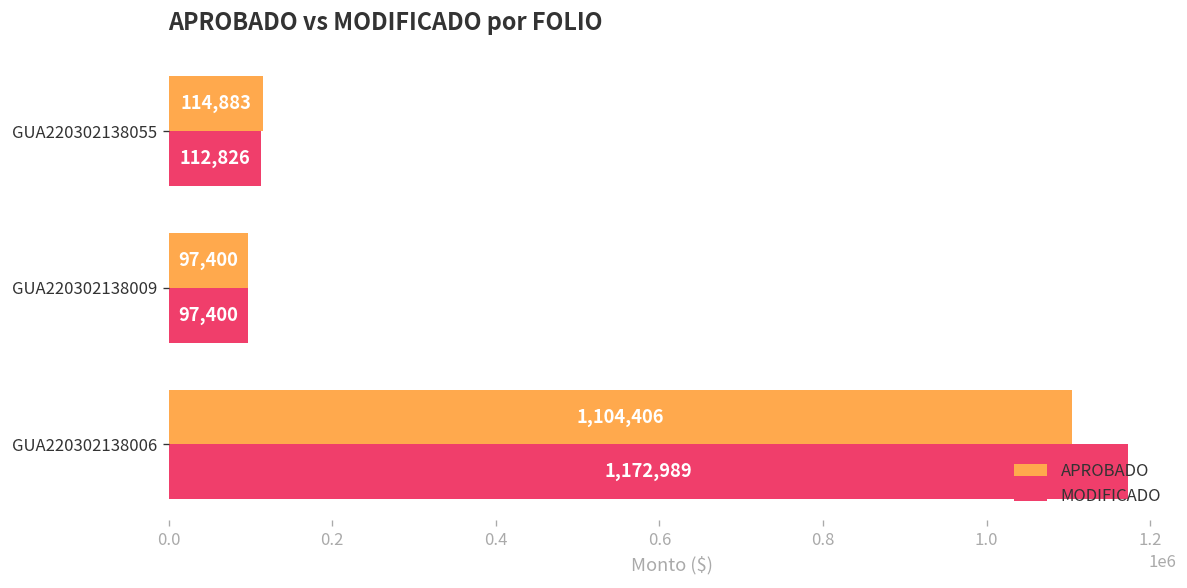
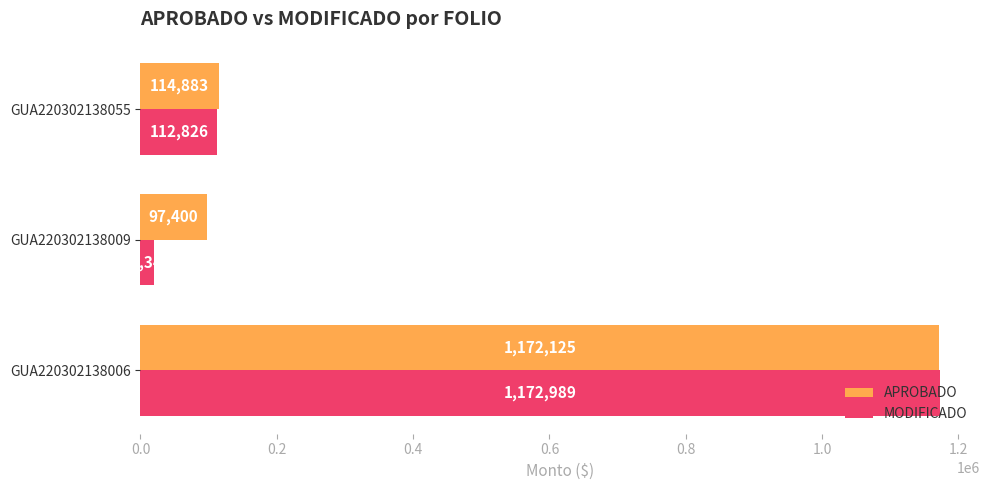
  {
    "APROBADO": {
      "GUA220302138055": "114,883",
      "GUA220302138009": "97,400",
-     "GUA220302138006": "1,104,406"
+     "GUA220302138006": "1,172,125"
    },
    "MODIFICADO": {
-     "GUA220302138009": "100000"
+     "GUA220302138009": "20000"
    }
  }
